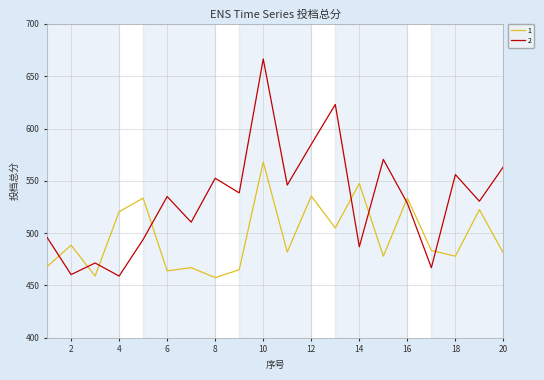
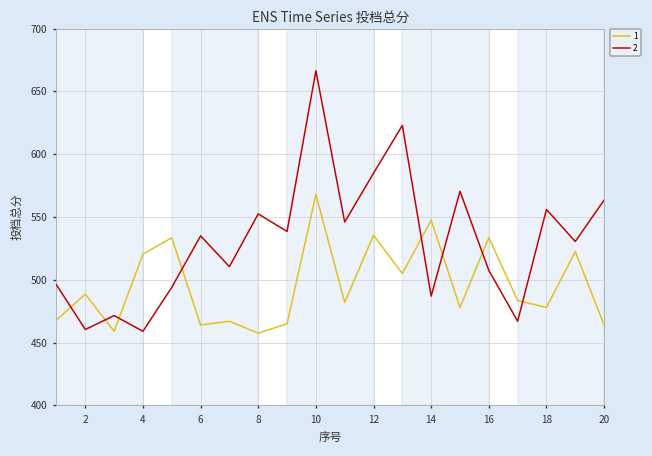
  {
    "1": {
      "2": 489,
      "4": 521,
      "6": 464,
      "8": 458,
      "10": 568,
      "12": 536,
      "14": 548,
      "16": 534,
      "18": 478,
-     "20": 481
+     "20": 464
    },
    "2": {
      "2": 460,
      "4": 459,
      "6": 535,
      "8": 553,
      "10": 667,
      "12": 585,
      "14": 487,
-     "16": 529,
+     "16": 508,
      "18": 556,
      "20": 564
    }
  }
